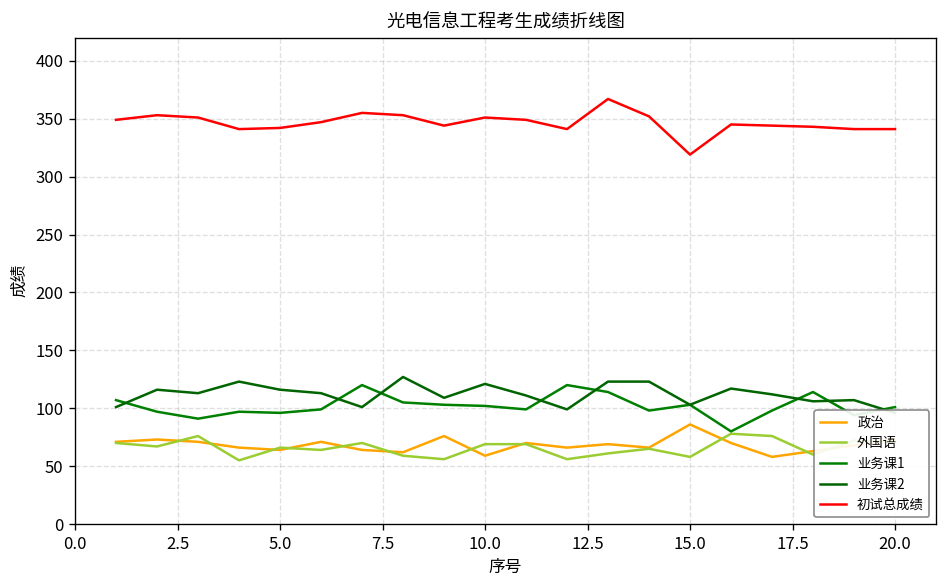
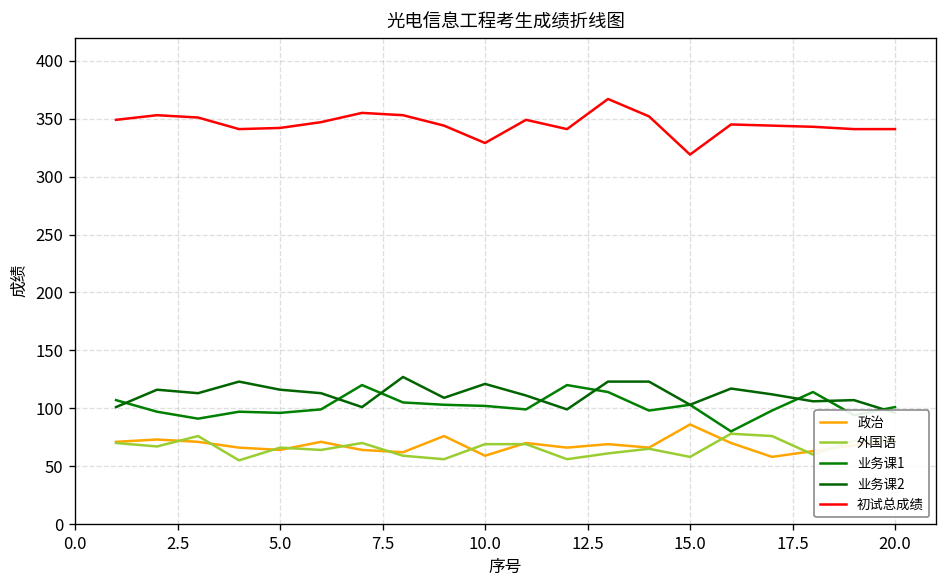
  {
    "政治": {
      "10.0": 60,
      "15.0": 90
    },
    "外国语": {
      "10.0": 70,
      "15.0": 60
    },
    "初试总成绩": {
      "5.0": 340,
-     "10.0": 350,
+     "10.0": 330,
      "15.0": 320,
      "20.0": 340
    }
  }
